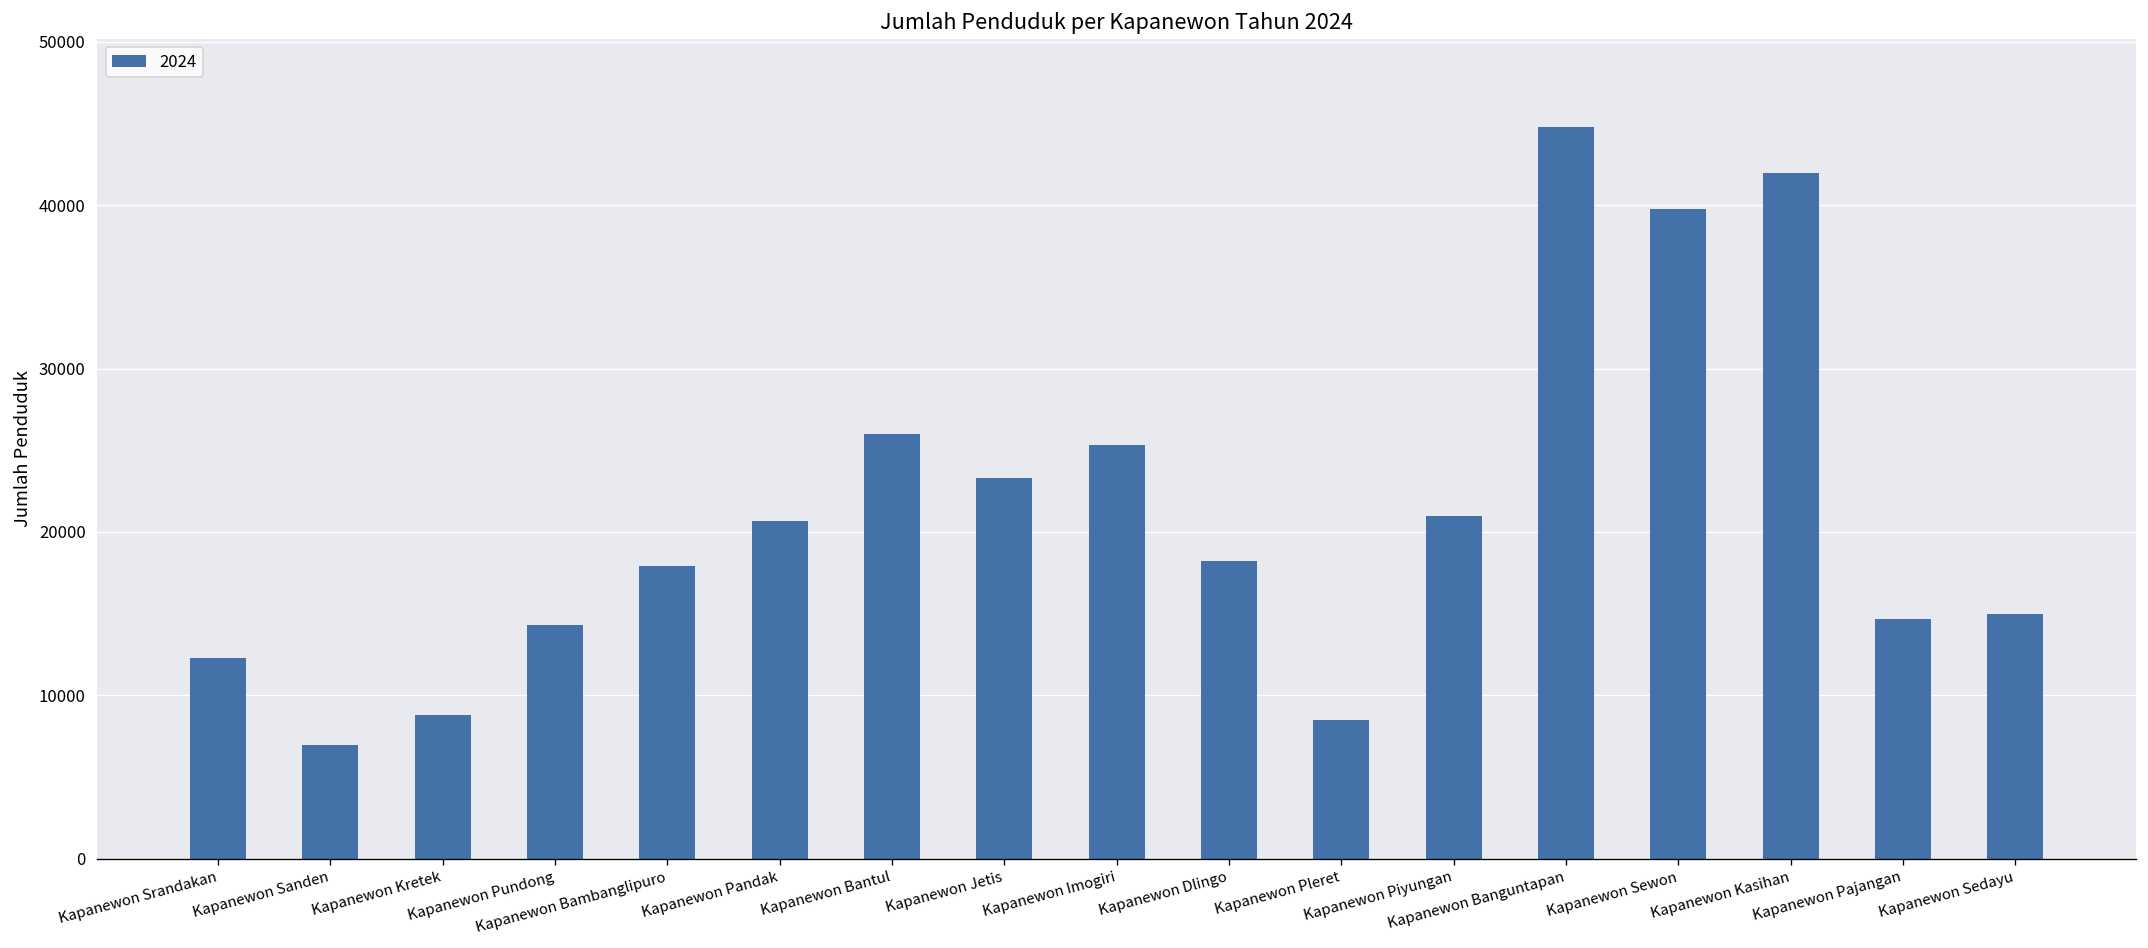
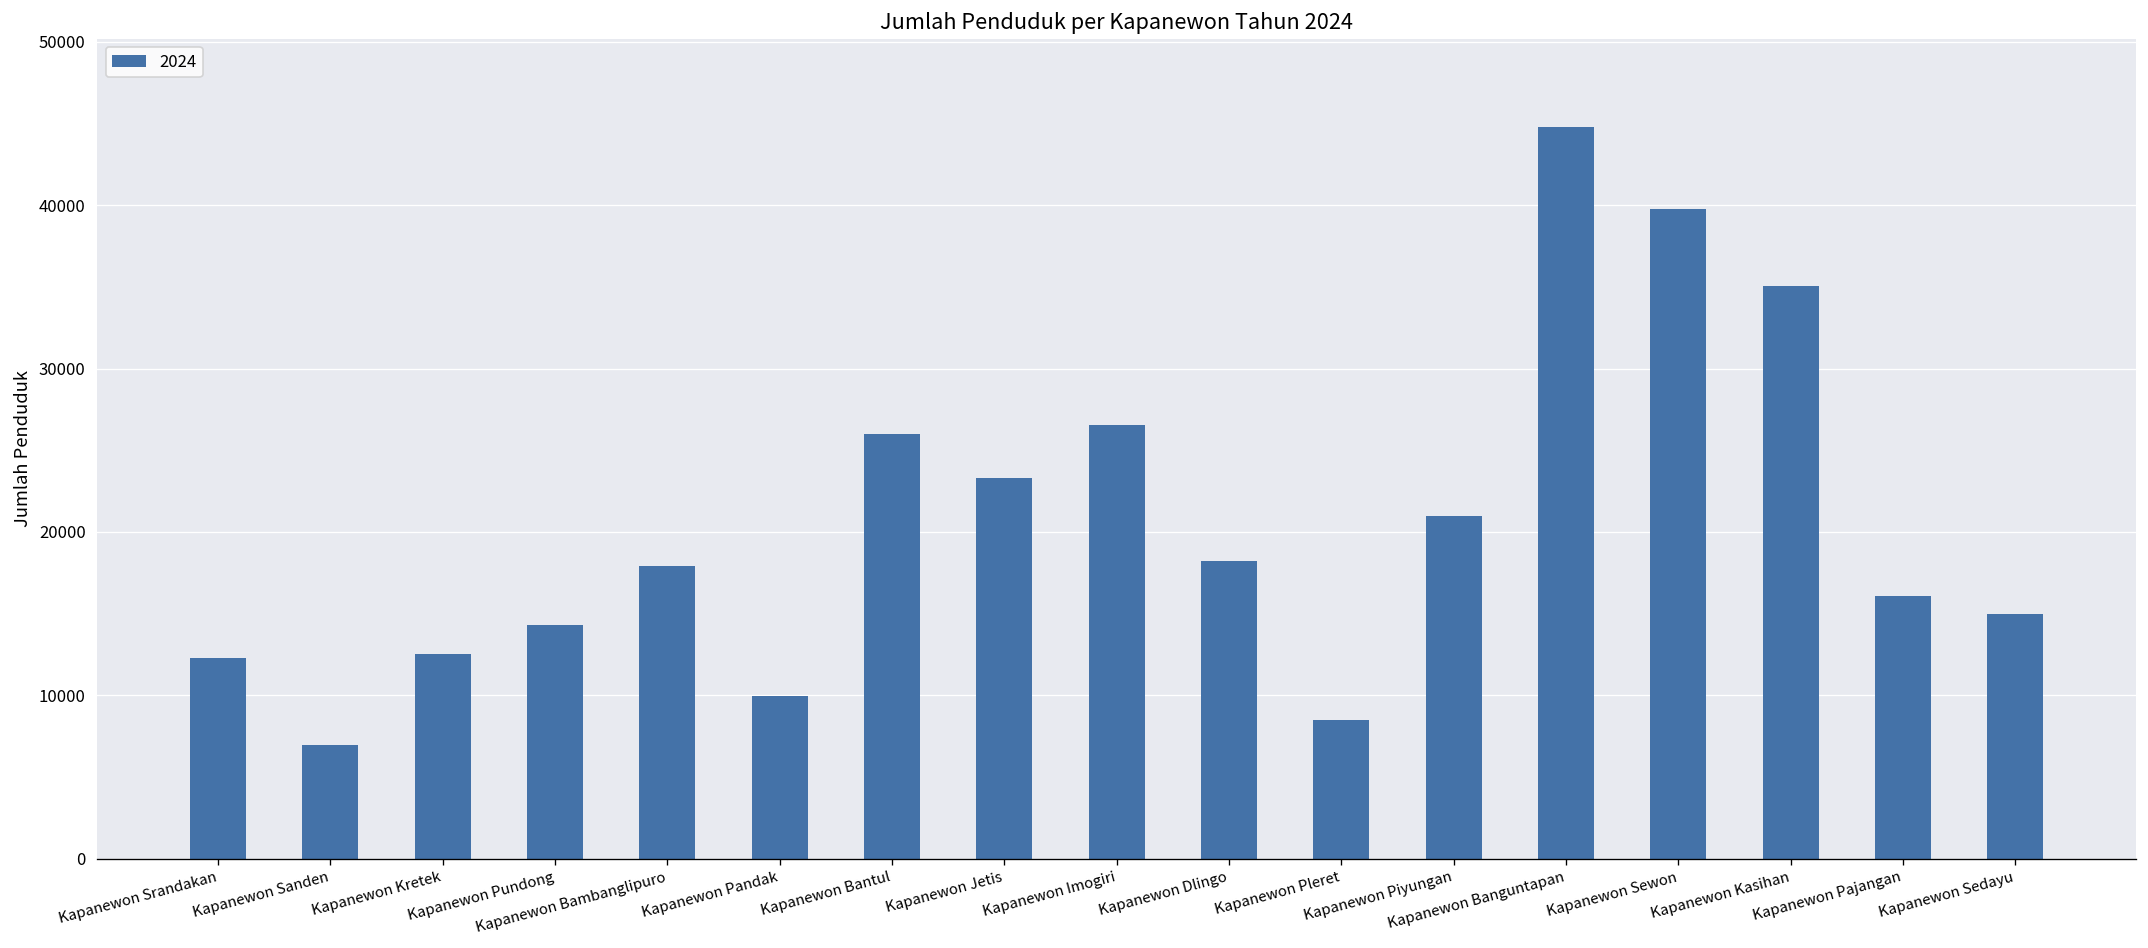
  {
    "Kapanewon Srandakan": 12300,
    "Kapanewon Sanden": 6900,
-   "Kapanewon Kretek": 8800,
+   "Kapanewon Kretek": 12500,
    "Kapanewon Pundong": 14300,
    "Kapanewon Bambanglipuro": 17900,
-   "Kapanewon Pandak": 20600,
+   "Kapanewon Pandak": 10000,
    "Kapanewon Bantul": 26000,
    "Kapanewon Jetis": 23300,
-   "Kapanewon Imogiri": 25300,
+   "Kapanewon Imogiri": 26600,
    "Kapanewon Dlingo": 18200,
    "Kapanewon Pleret": 8500,
    "Kapanewon Piyungan": 21000,
    "Kapanewon Banguntapan": 44800,
    "Kapanewon Sewon": 39700,
-   "Kapanewon Kasihan": 42000,
-   "Kapanewon Pajangan": 14700,
+   "Kapanewon Kasihan": 35100,
+   "Kapanewon Pajangan": 16100,
    "Kapanewon Sedayu": 15000
  }
